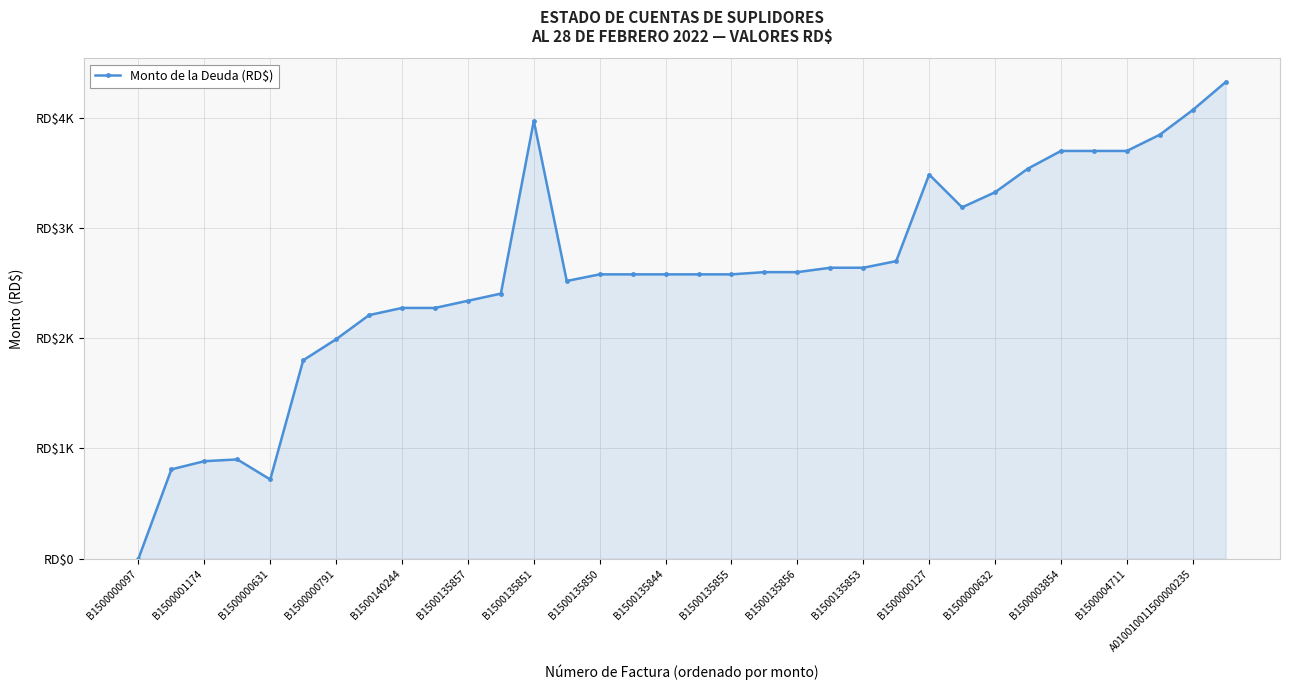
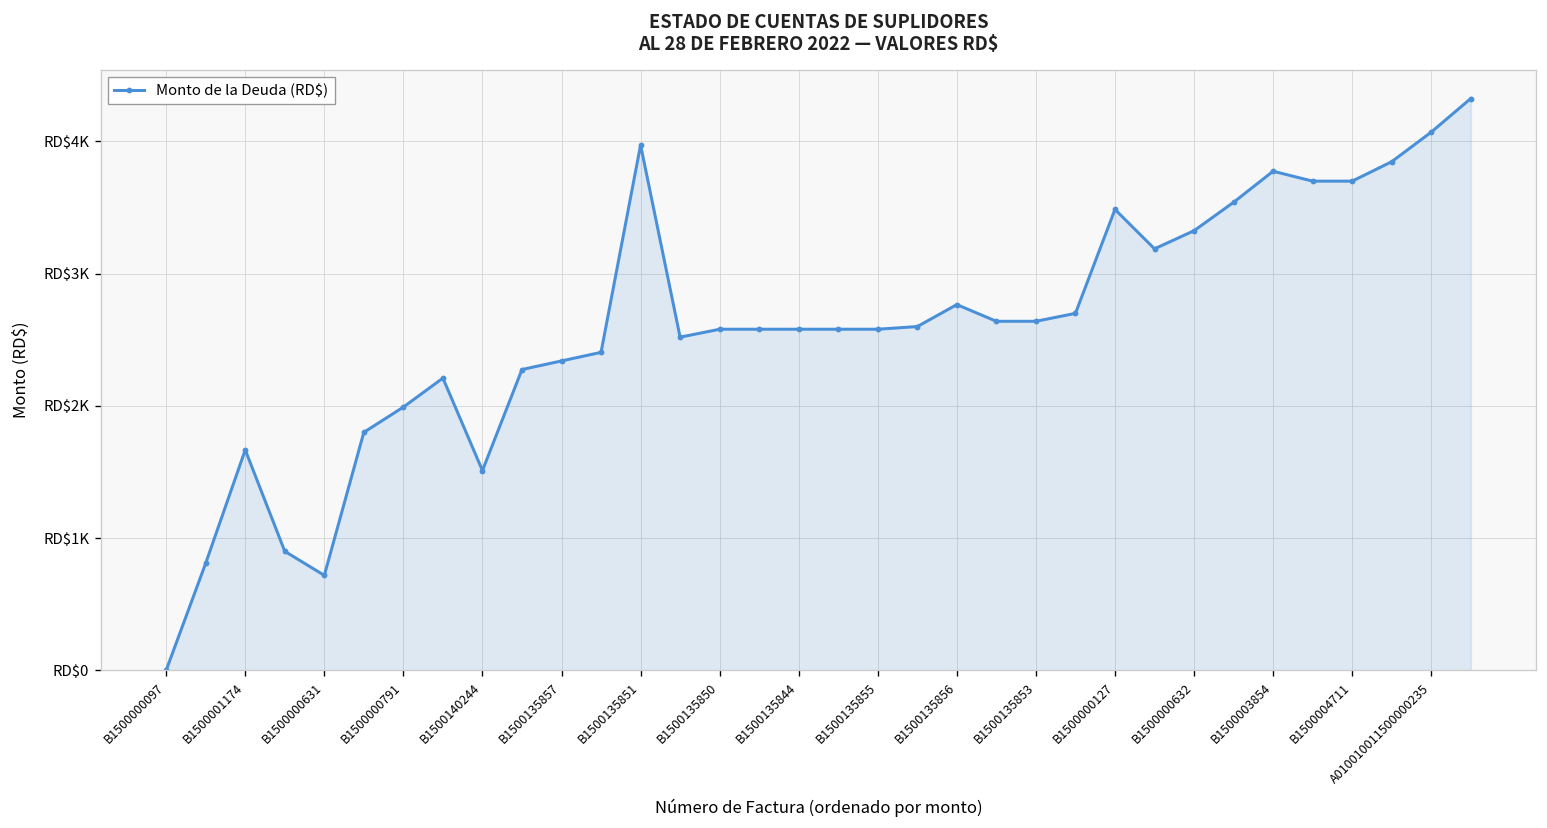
  {
    "B1500000097": "RD$0",
-   "B1500001174": "RD$880",
+   "B1500001174": "RD$1670",
    "B1500000631": "RD$720",
    "B1500000791": "RD$1990",
-   "B1500140244": "RD$2280",
+   "B1500140244": "RD$1510",
    "B1500135857": "RD$2340",
    "B1500135851": "RD$3970",
    "B1500135850": "RD$2580",
    "B1500135844": "RD$2580",
    "B1500135855": "RD$2580",
-   "B1500135856": "RD$2600",
+   "B1500135856": "RD$2770",
    "B1500135853": "RD$2640",
    "B1500000127": "RD$3490",
    "B1500000632": "RD$3330",
-   "B1500003854": "RD$3700",
+   "B1500003854": "RD$3780",
    "B1500004711": "RD$3700",
    "A010010011500000235": "RD$4070"
  }
